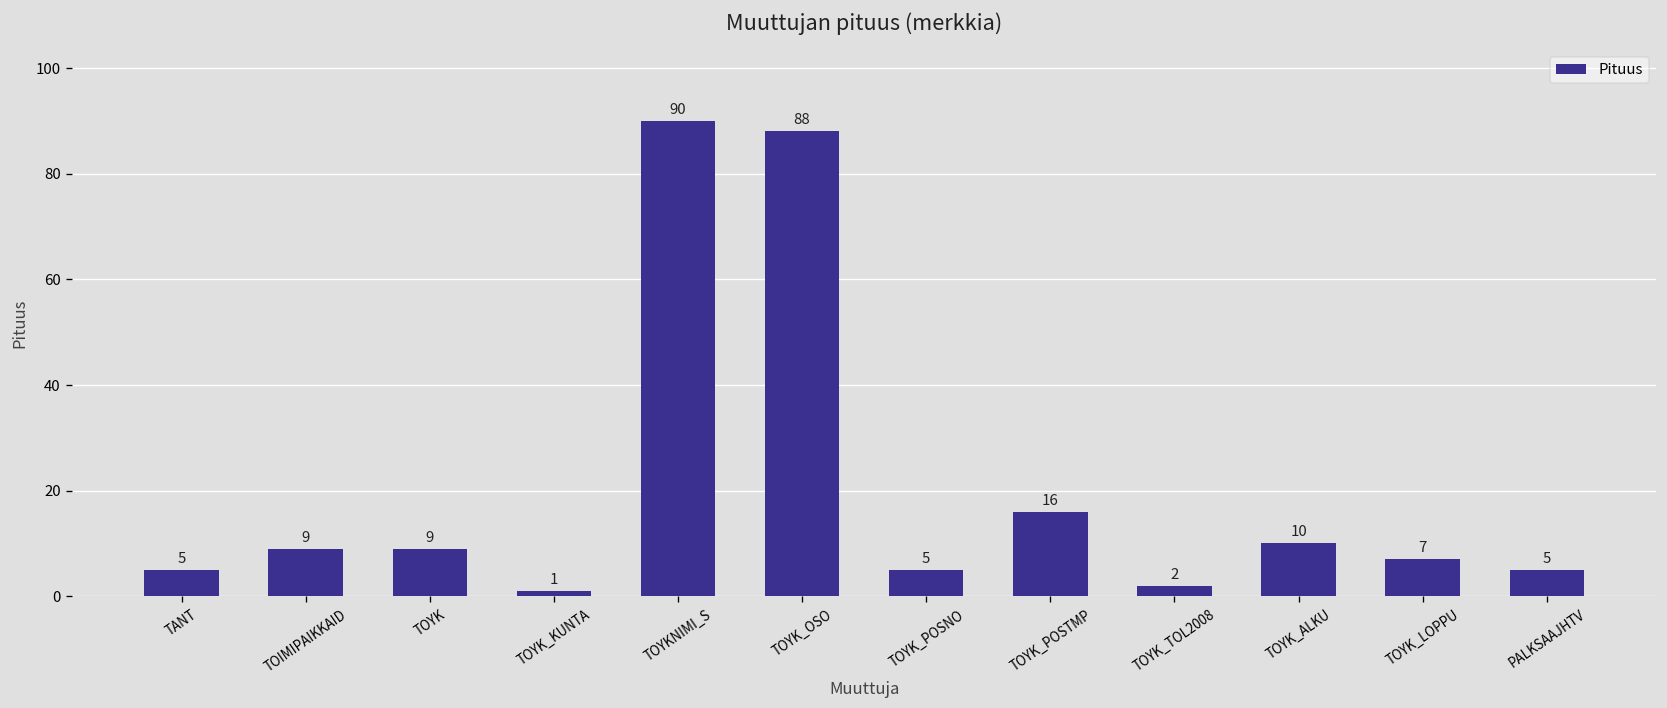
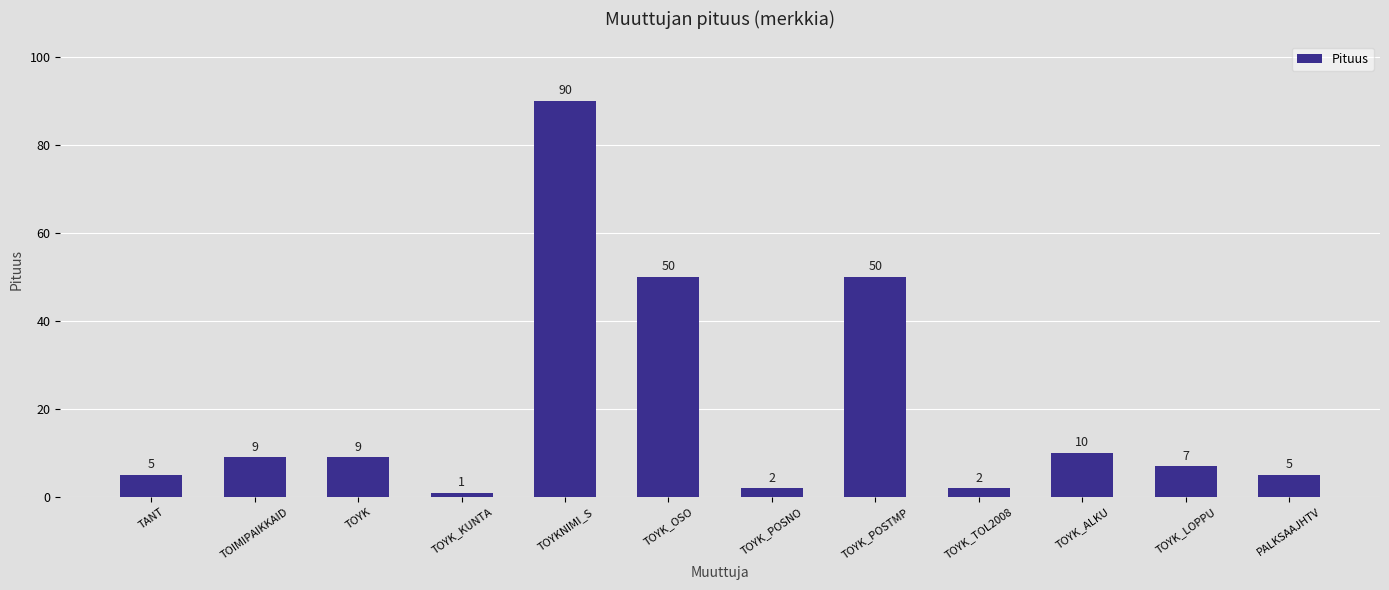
  {
    "TANT": 5,
    "TOIMIPAIKKAID": 9,
    "TOYK": 9,
    "TOYK_KUNTA": 1,
    "TOYKNIMI_S": 90,
-   "TOYK_OSO": 88,
-   "TOYK_POSNO": 5,
-   "TOYK_POSTMP": 16,
+   "TOYK_OSO": 50,
+   "TOYK_POSNO": 2,
+   "TOYK_POSTMP": 50,
    "TOYK_TOL2008": 2,
    "TOYK_ALKU": 10,
    "TOYK_LOPPU": 7,
    "PALKSAAJHTV": 5
  }
